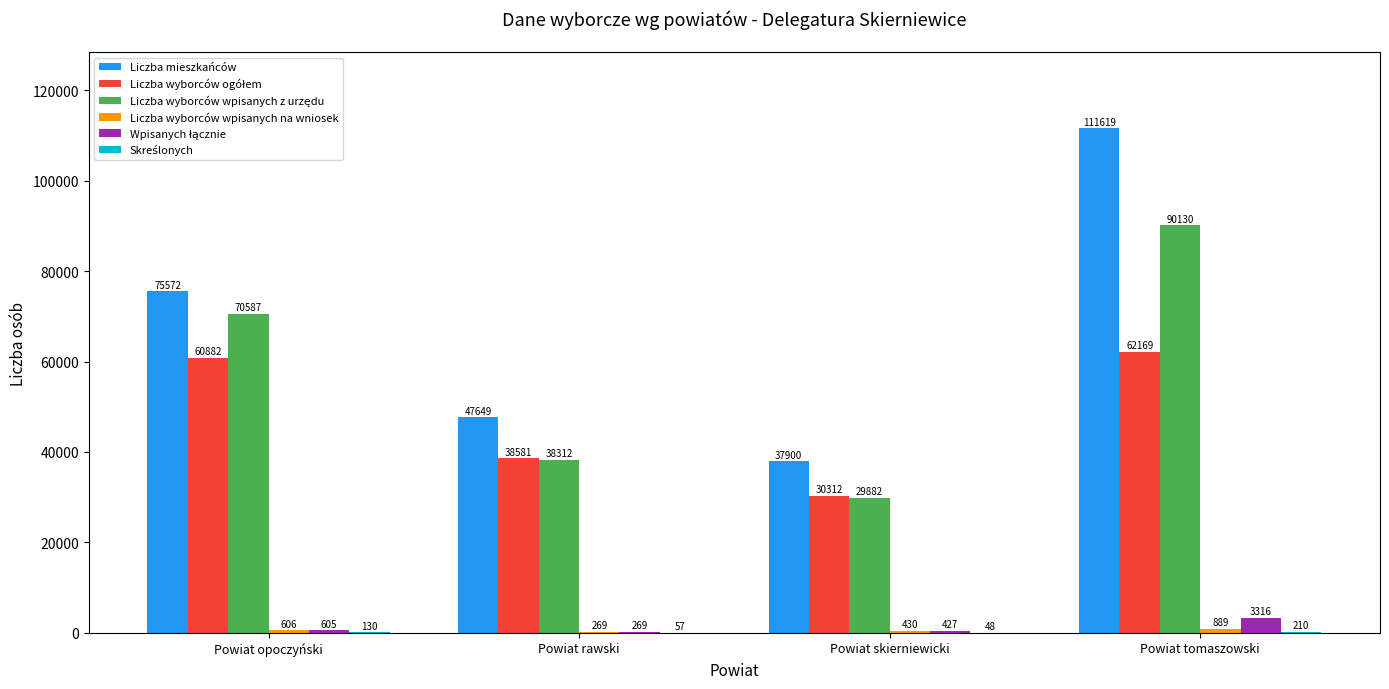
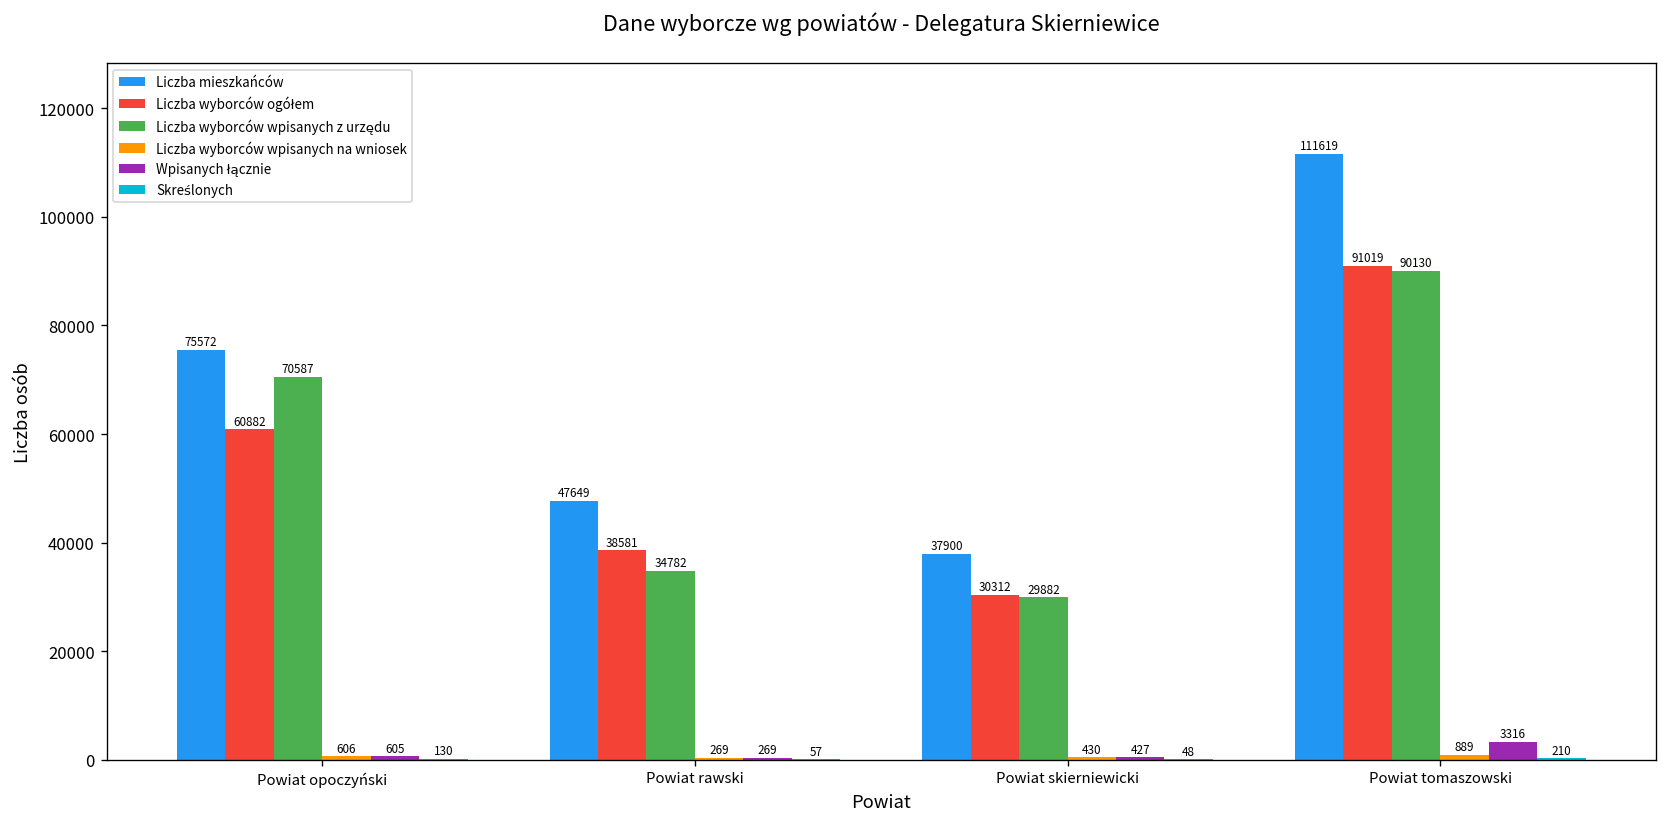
  {
    "Liczba wyborców ogółem": {
      "Powiat opoczyński": 60882,
      "Powiat rawski": 38581,
      "Powiat skierniewicki": 30312,
-     "Powiat tomaszowski": 62169
+     "Powiat tomaszowski": 91019
    },
    "Liczba wyborców wpisanych z urzędu": {
      "Powiat opoczyński": 70587,
-     "Powiat rawski": 38312,
+     "Powiat rawski": 34782,
      "Powiat skierniewicki": 29882,
      "Powiat tomaszowski": 90130
    },
    "Liczba wyborców wpisanych na wniosek": {
      "Powiat opoczyński": 606,
      "Powiat rawski": 269,
      "Powiat skierniewicki": 430,
      "Powiat tomaszowski": 889
    },
    "Wpisanych łącznie": {
      "Powiat opoczyński": 605,
      "Powiat rawski": 269,
      "Powiat skierniewicki": 427,
      "Powiat tomaszowski": 3316
    }
  }
